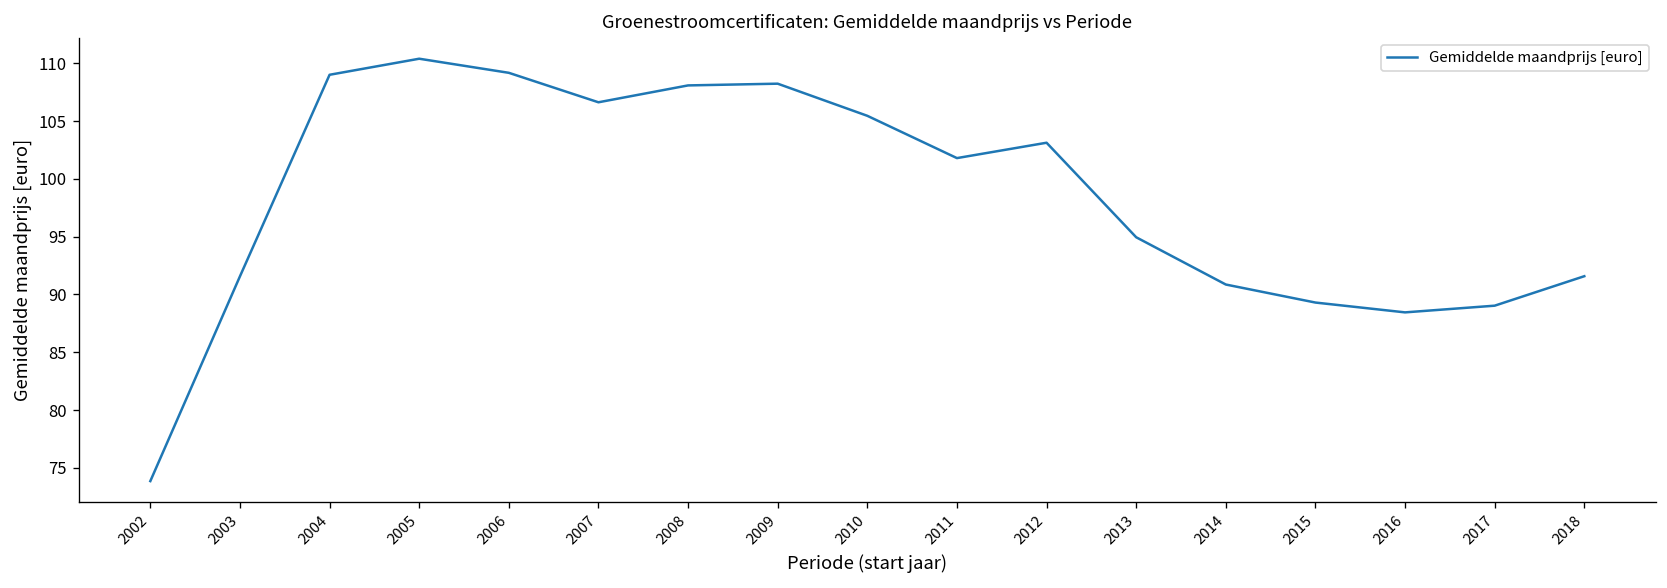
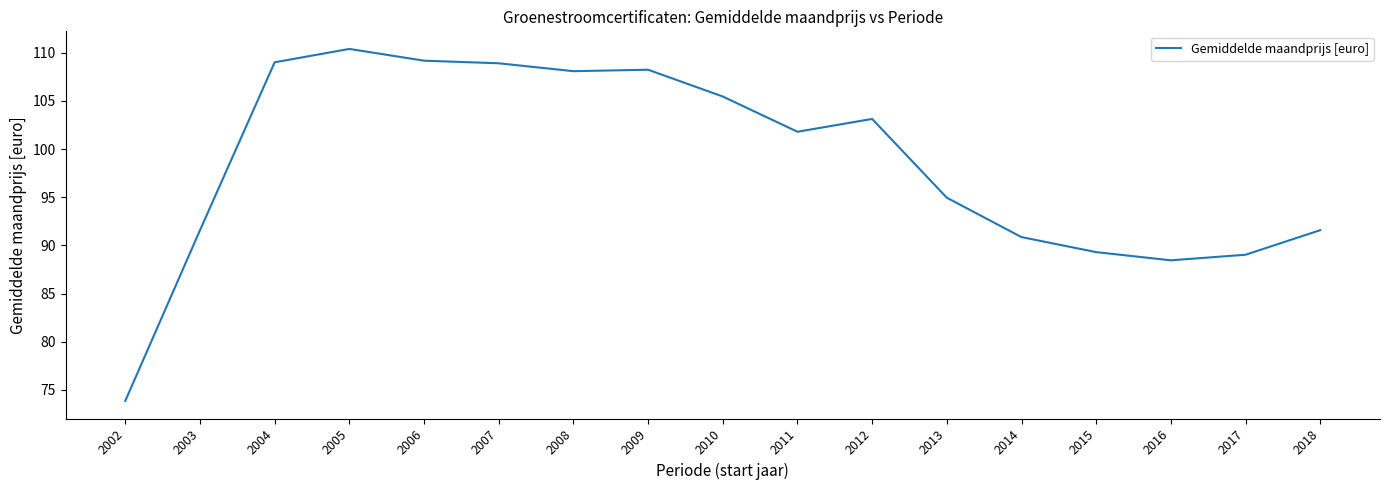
  {
    "2002": 74,
    "2003": 92,
    "2004": 109,
    "2005": 110,
    "2006": 109,
-   "2007": 107,
+   "2007": 109,
    "2008": 108,
    "2009": 108,
    "2010": 105,
    "2011": 102,
    "2012": 103,
    "2013": 95,
    "2014": 91,
    "2015": 89,
    "2016": 88,
    "2017": 89,
    "2018": 92
  }
